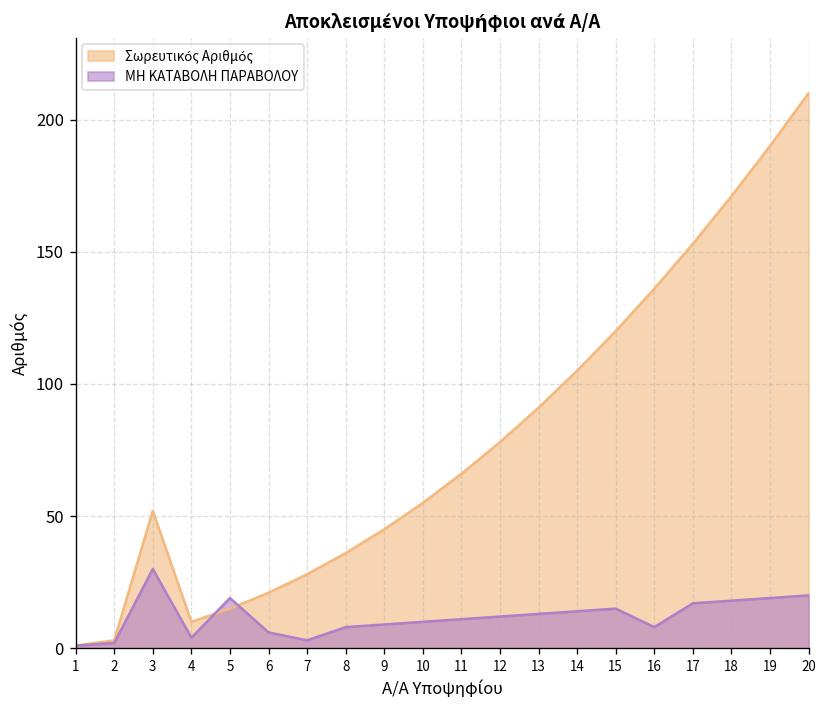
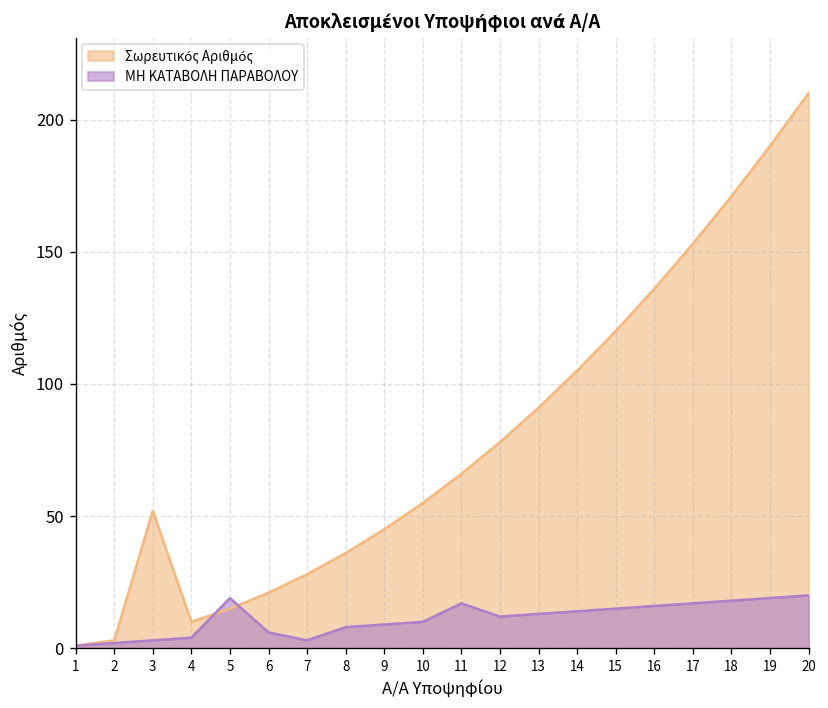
  {
    "Σωρευτικός Αριθμός": {
      "3": 52,
      "4": 10,
      "5": 15,
      "6": 21,
      "7": 28,
      "8": 36,
      "9": 45,
      "10": 55,
      "11": 66,
      "12": 78,
      "13": 91,
      "14": 105,
      "15": 120,
      "16": 136,
      "17": 153,
      "18": 171,
      "19": 190,
      "20": 210
    },
    "ΜΗ ΚΑΤΑΒΟΛΗ ΠΑΡΑΒΟΛΟΥ": {
-     "3": 30,
+     "3": 3,
      "4": 4,
      "5": 19,
      "6": 6,
      "7": 3,
      "8": 8,
      "9": 9,
      "10": 10,
-     "11": 11,
+     "11": 17,
      "12": 12,
      "13": 13,
      "14": 14,
      "15": 15,
-     "16": 8,
+     "16": 16,
      "17": 17,
      "18": 18,
      "19": 19,
      "20": 20
    }
  }
